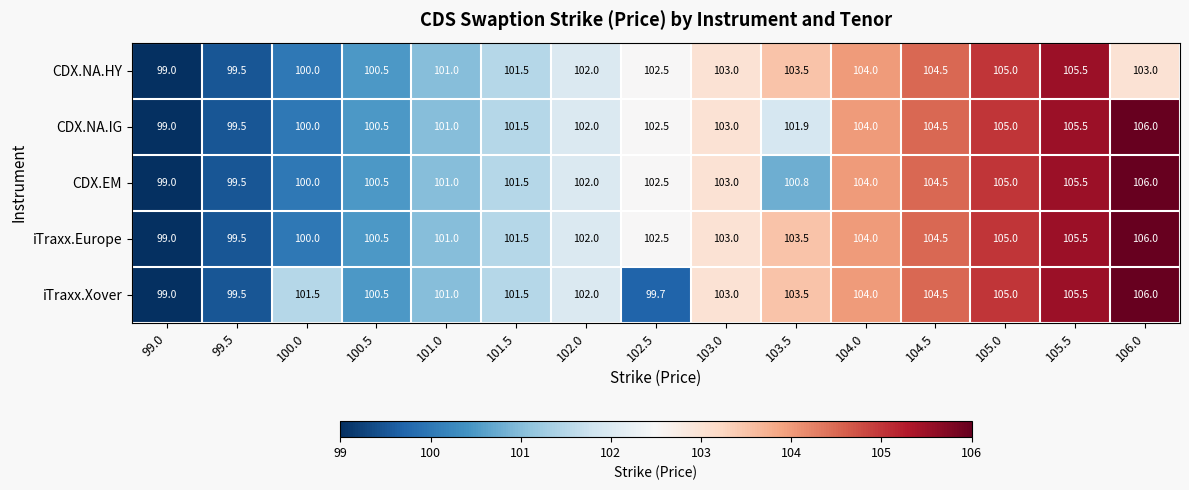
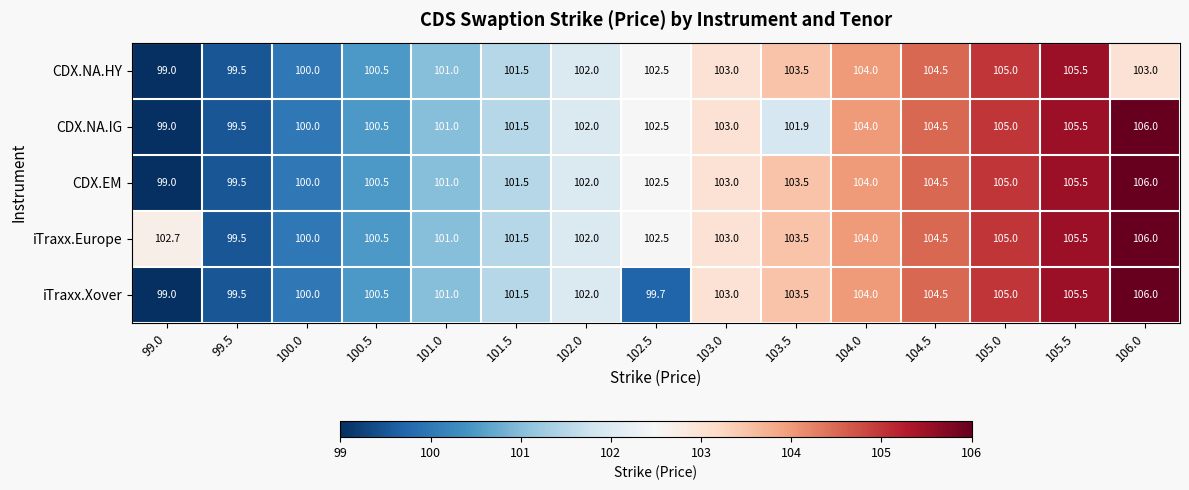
  {
    "CDX.NA.HY": {
      "99.0": 99.0,
      "99.5": 99.5,
      "100.0": 100.0,
      "100.5": 100.5,
      "101.0": 101.0,
      "101.5": 101.5,
      "102.0": 102.0,
      "102.5": 102.5,
      "103.0": 103.0,
      "103.5": 103.5,
      "104.0": 104.0,
      "104.5": 104.5,
      "105.0": 105.0,
      "105.5": 105.5,
      "106.0": 103.0
    },
    "CDX.NA.IG": {
      "99.0": 99.0,
      "99.5": 99.5,
      "100.0": 100.0,
      "100.5": 100.5,
      "101.0": 101.0,
      "101.5": 101.5,
      "102.0": 102.0,
      "102.5": 102.5,
      "103.0": 103.0,
      "103.5": 101.9,
      "104.0": 104.0,
      "104.5": 104.5,
      "105.0": 105.0,
      "105.5": 105.5,
      "106.0": 106.0
    },
    "CDX.EM": {
      "99.0": 99.0,
      "99.5": 99.5,
      "100.0": 100.0,
      "100.5": 100.5,
      "101.0": 101.0,
      "101.5": 101.5,
      "102.0": 102.0,
      "102.5": 102.5,
      "103.0": 103.0,
-     "103.5": 100.8,
+     "103.5": 103.5,
      "104.0": 104.0,
      "104.5": 104.5,
      "105.0": 105.0,
      "105.5": 105.5,
      "106.0": 106.0
    },
    "iTraxx.Europe": {
-     "99.0": 99.0,
+     "99.0": 102.7,
      "99.5": 99.5,
      "100.0": 100.0,
      "100.5": 100.5,
      "101.0": 101.0,
      "101.5": 101.5,
      "102.0": 102.0,
      "102.5": 102.5,
      "103.0": 103.0,
      "103.5": 103.5,
      "104.0": 104.0,
      "104.5": 104.5,
      "105.0": 105.0,
      "105.5": 105.5,
      "106.0": 106.0
    },
    "iTraxx.Xover": {
      "99.0": 99.0,
      "99.5": 99.5,
-     "100.0": 101.5,
+     "100.0": 100.0,
      "100.5": 100.5,
      "101.0": 101.0,
      "101.5": 101.5,
      "102.0": 102.0,
      "102.5": 99.7,
      "103.0": 103.0,
      "103.5": 103.5,
      "104.0": 104.0,
      "104.5": 104.5,
      "105.0": 105.0,
      "105.5": 105.5,
      "106.0": 106.0
    }
  }
